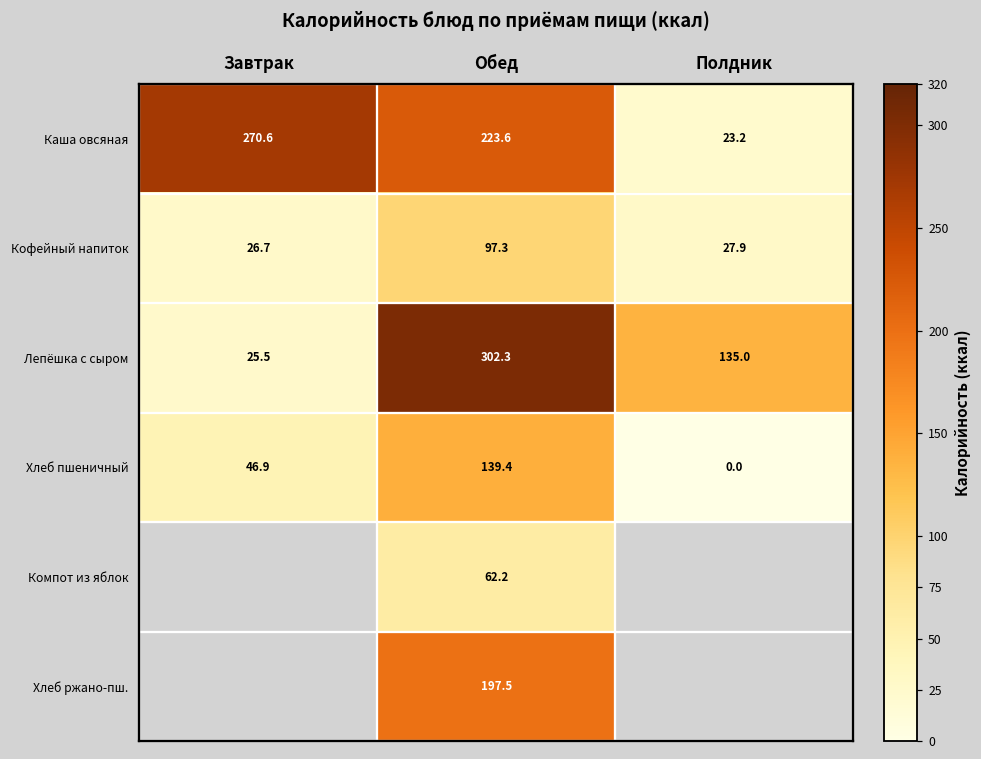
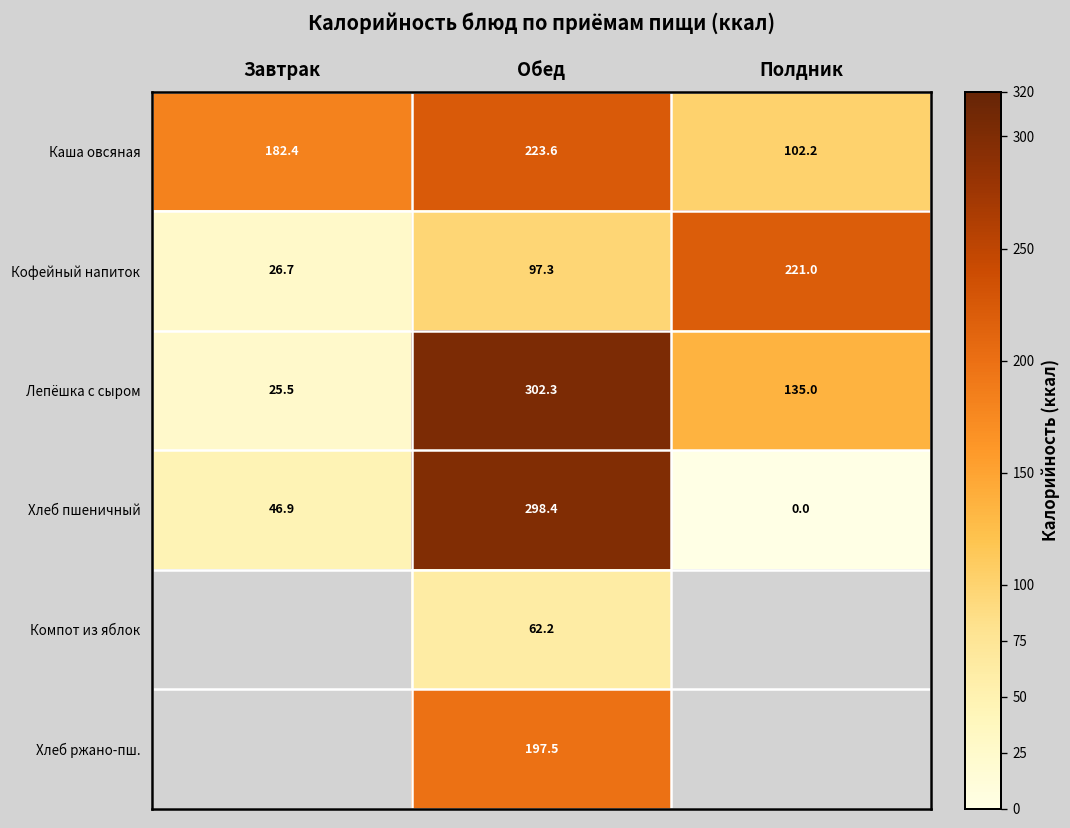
  {
    "Каша овсяная": {
-     "Завтрак": 270.6,
+     "Завтрак": 182.4,
      "Обед": 223.6,
-     "Полдник": 23.2
+     "Полдник": 102.2
    },
    "Кофейный напиток": {
      "Завтрак": 26.7,
      "Обед": 97.3,
-     "Полдник": 27.9
+     "Полдник": 221.0
    },
    "Лепёшка с сыром": {
      "Завтрак": 25.5,
      "Обед": 302.3,
      "Полдник": 135.0
    },
    "Хлеб пшеничный": {
      "Завтрак": 46.9,
-     "Обед": 139.4,
+     "Обед": 298.4,
      "Полдник": 0.0
    },
    "Компот из яблок": {
      "Обед": 62.2
    },
    "Хлеб ржано-пш.": {
      "Обед": 197.5
    }
  }
